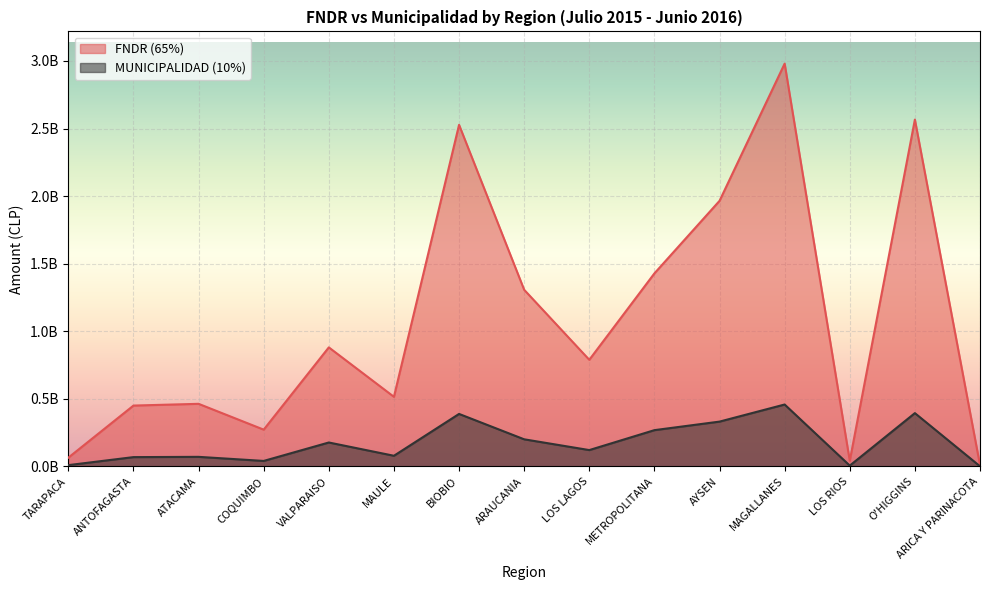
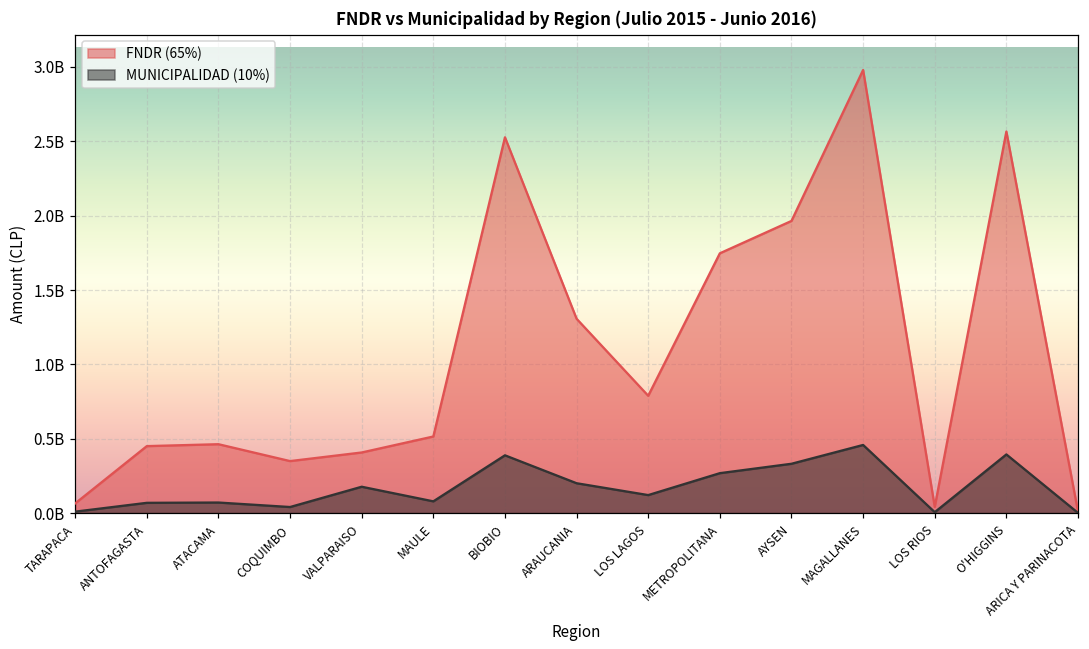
  {
    "FNDR (65%)": {
      "TARAPACA": 70000000,
      "ANTOFAGASTA": 450000000,
      "ATACAMA": 460000000,
-     "COQUIMBO": 270000000,
-     "VALPARAISO": 880000000,
+     "COQUIMBO": 350000000,
+     "VALPARAISO": 410000000,
      "MAULE": 520000000,
      "BIOBIO": 2530000000,
      "ARAUCANIA": 1310000000,
      "LOS LAGOS": 790000000,
-     "METROPOLITANA": 1430000000,
+     "METROPOLITANA": 1750000000,
      "AYSEN": 1960000000,
      "MAGALLANES": 2980000000,
      "LOS RIOS": 40000000,
      "O'HIGGINS": 2570000000
    },
    "MUNICIPALIDAD (10%)": {
      "TARAPACA": 10000000,
      "ANTOFAGASTA": 70000000,
      "ATACAMA": 70000000,
      "COQUIMBO": 40000000,
      "VALPARAISO": 180000000,
      "MAULE": 80000000,
      "BIOBIO": 390000000,
      "ARAUCANIA": 200000000,
      "LOS LAGOS": 120000000,
      "METROPOLITANA": 270000000,
      "AYSEN": 330000000,
      "MAGALLANES": 460000000,
      "LOS RIOS": 10000000,
      "O'HIGGINS": 390000000
    }
  }
